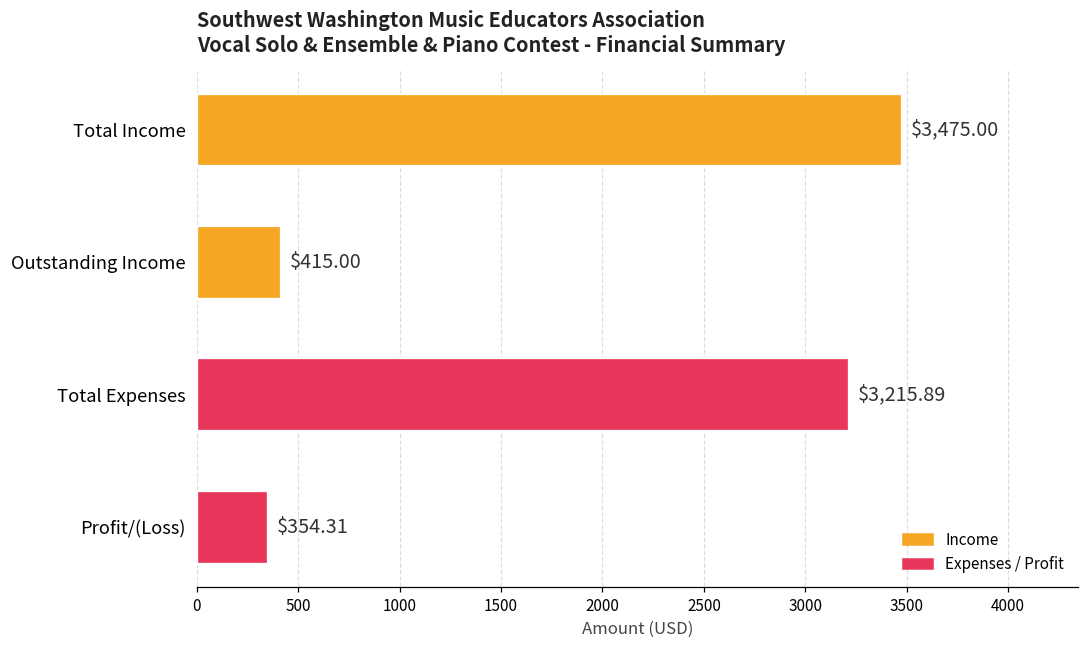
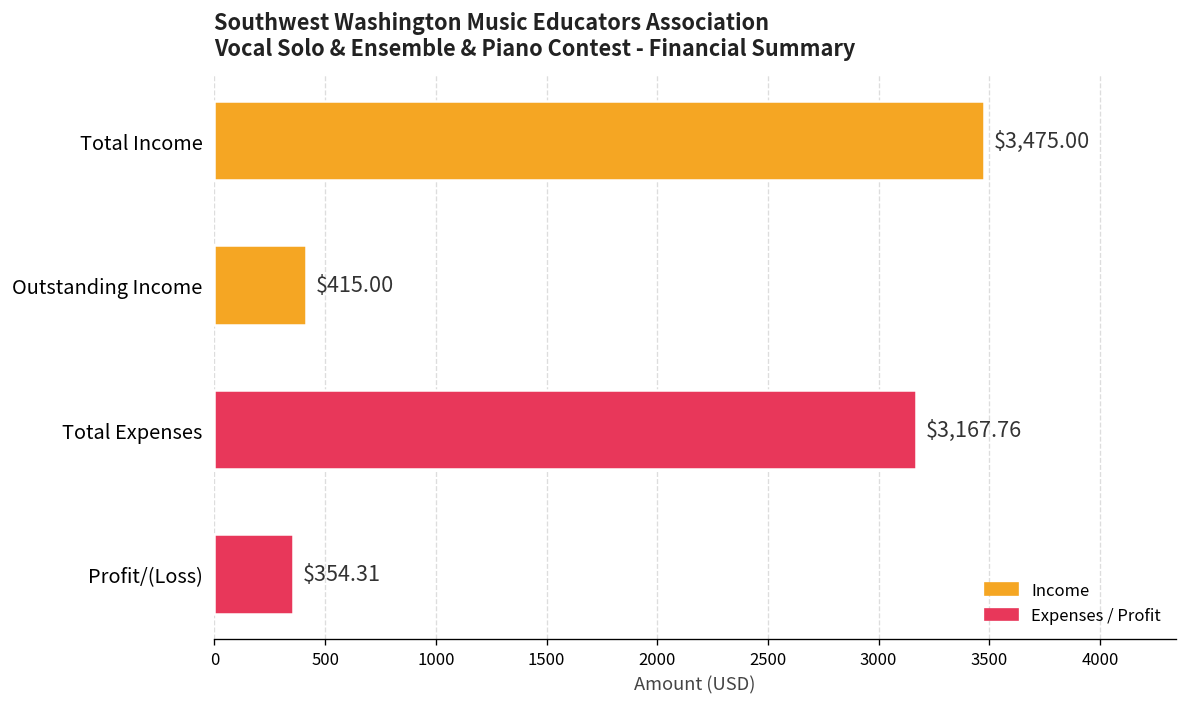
  {
    "Total Income": "$3,475.00",
    "Outstanding Income": "$415.00",
-   "Total Expenses": "$3,215.89",
+   "Total Expenses": "$3,167.76",
    "Profit/(Loss)": "$354.31"
  }
